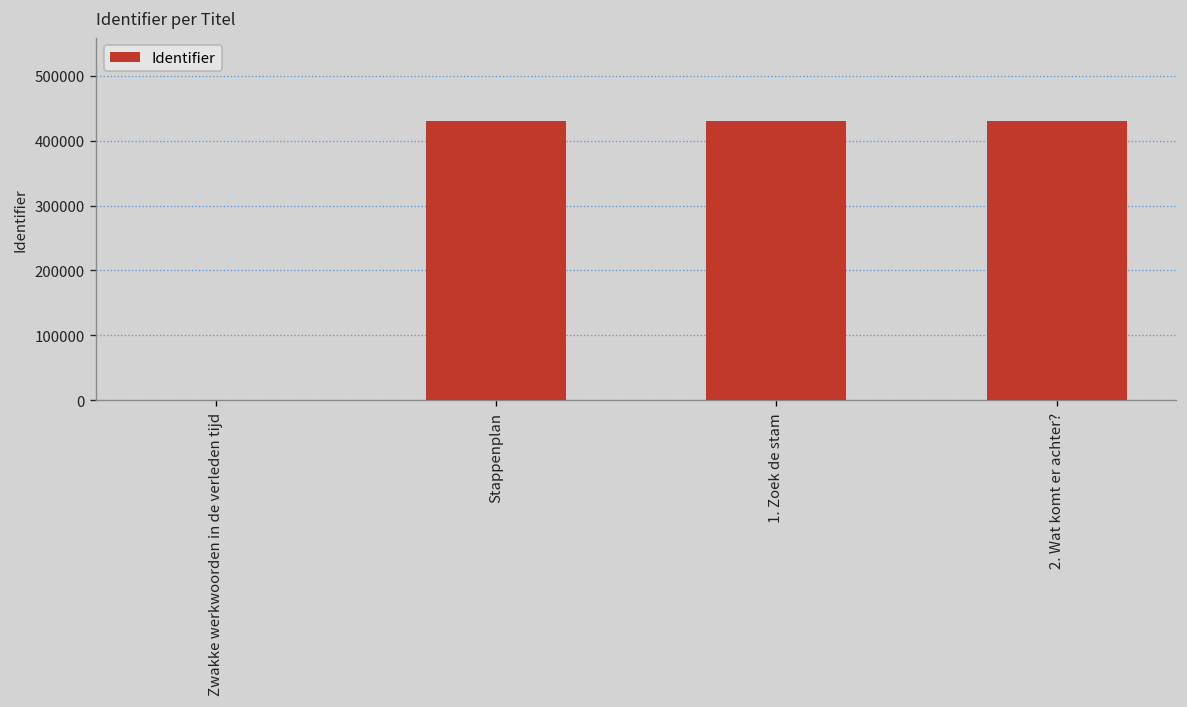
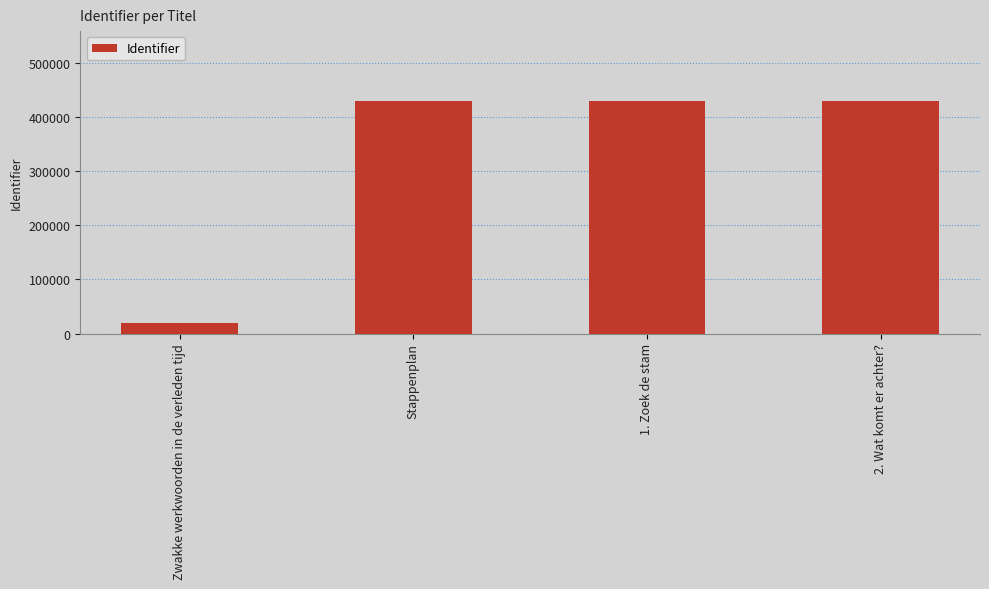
  {
-   "Zwakke werkwoorden in de verleden tijd": 0,
+   "Zwakke werkwoorden in de verleden tijd": 20000,
    "Stappenplan": 430000,
    "1. Zoek de stam": 430000,
    "2. Wat komt er achter?": 430000
  }
